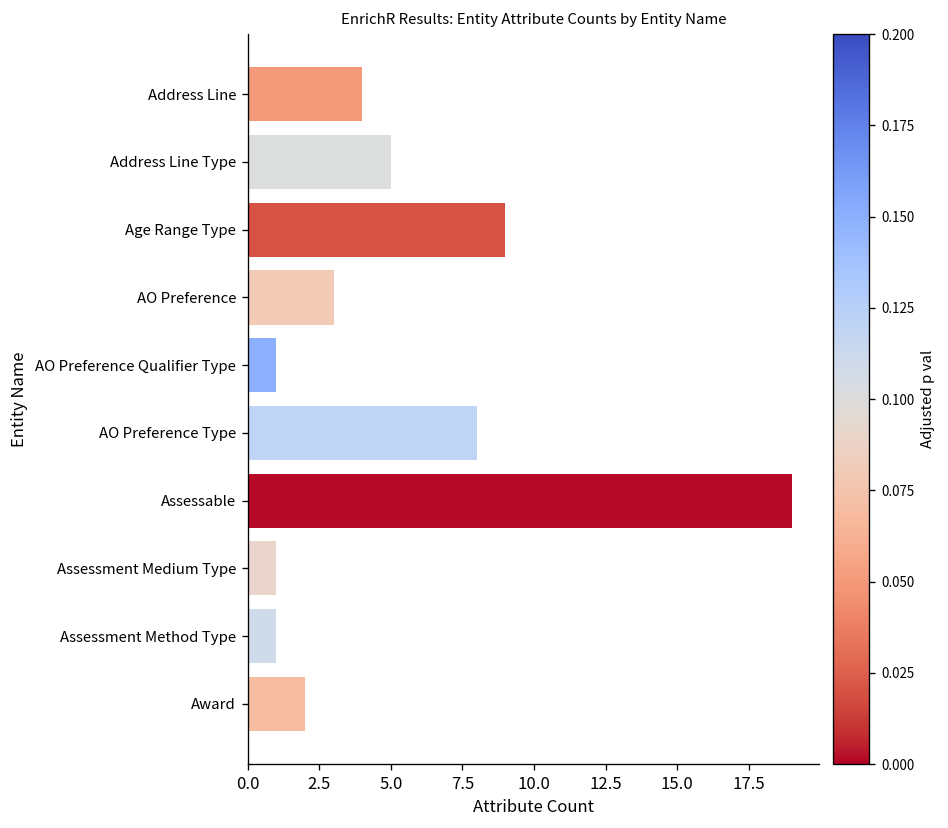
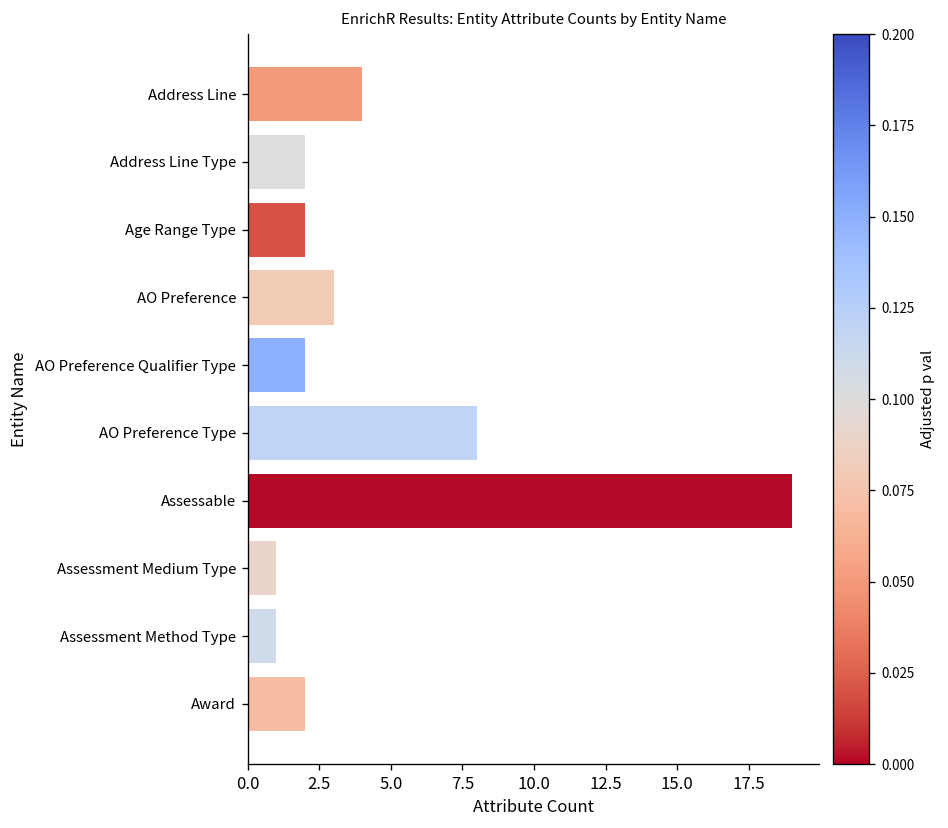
  {
    "Address Line": 4,
-   "Address Line Type": 5,
-   "Age Range Type": 9,
+   "Address Line Type": 2,
+   "Age Range Type": 2,
    "AO Preference": 3,
-   "AO Preference Qualifier Type": 1,
+   "AO Preference Qualifier Type": 2,
    "AO Preference Type": 8,
    "Assessable": 19,
    "Assessment Medium Type": 1,
    "Assessment Method Type": 1,
    "Award": 2
  }
